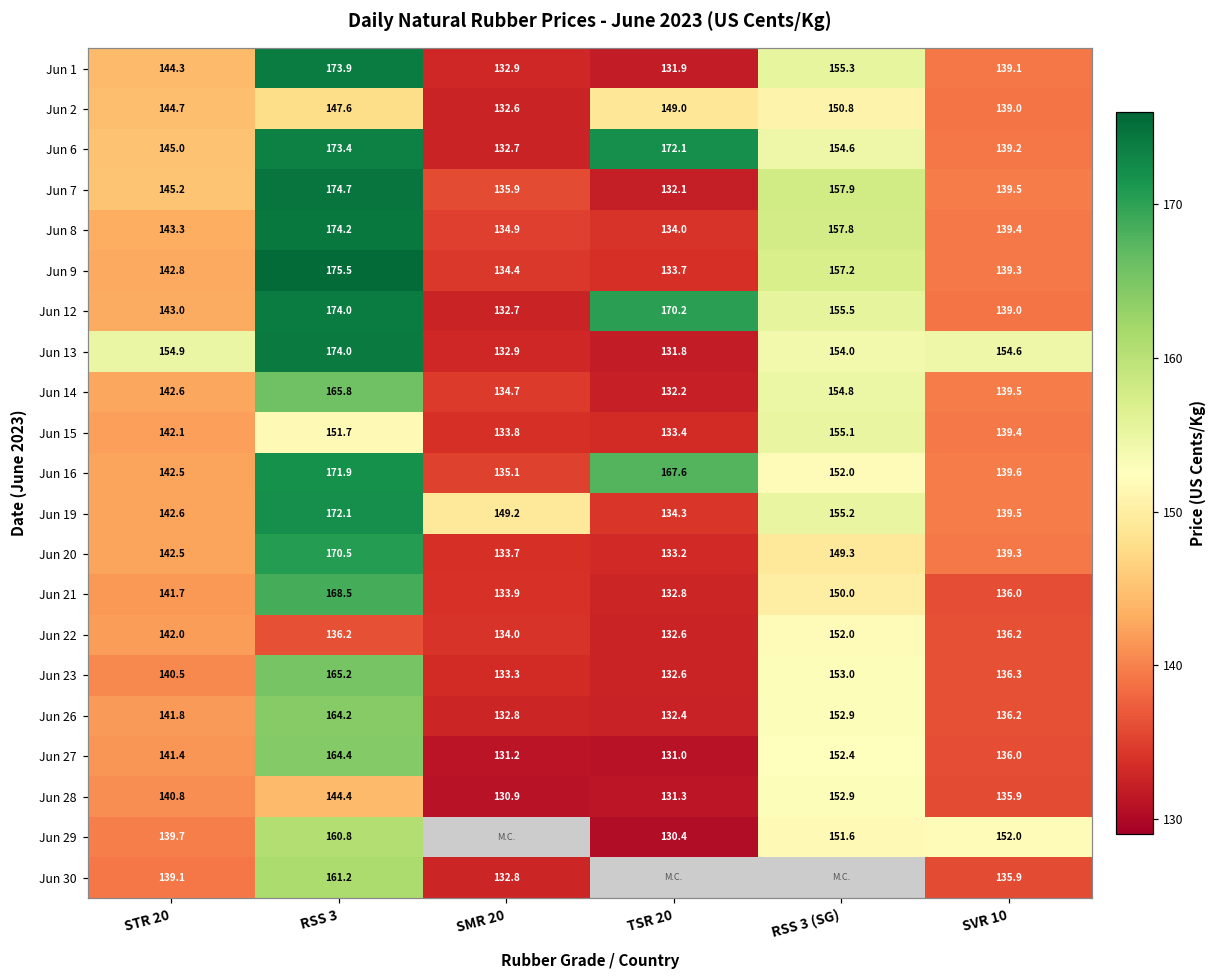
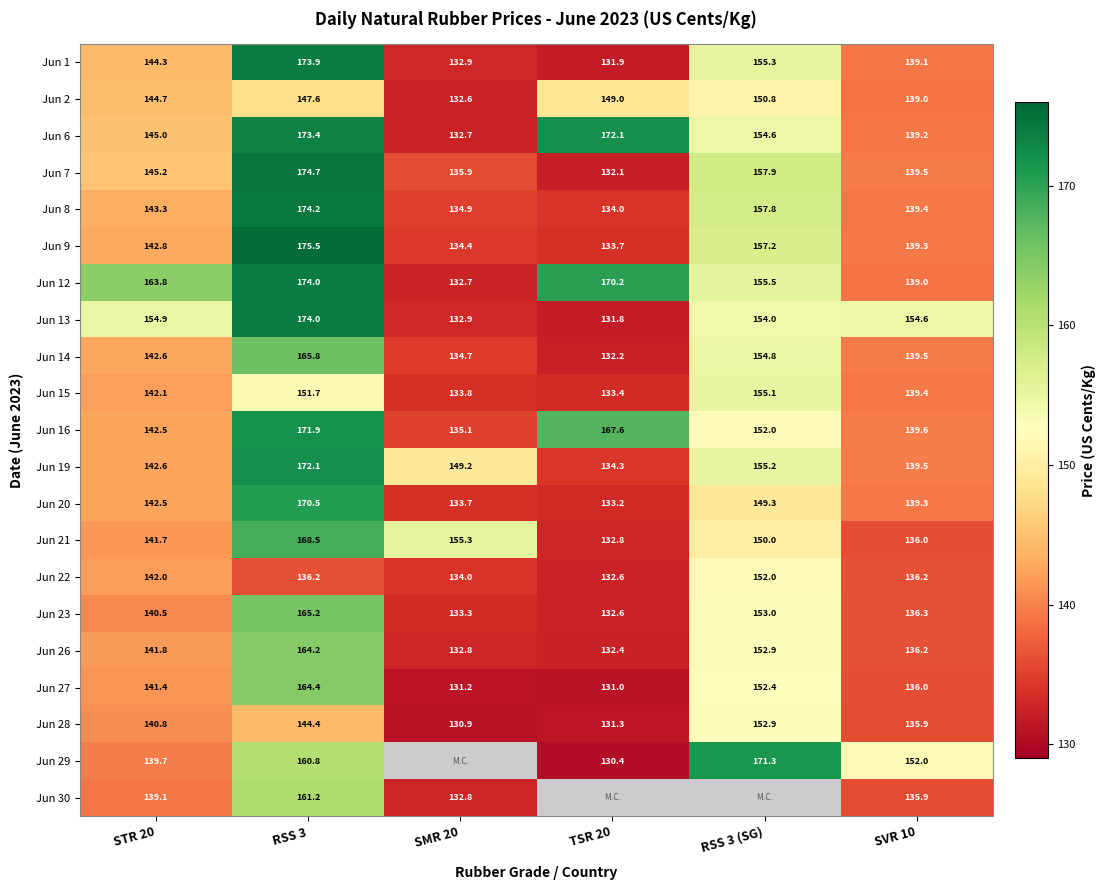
  {
    "Jun 1": {
      "STR 20": 144.3,
      "RSS 3": 173.9,
      "SMR 20": 132.9,
      "TSR 20": 131.9,
      "RSS 3 (SG)": 155.3,
      "SVR 10": 139.1
    },
    "Jun 2": {
      "STR 20": 144.7,
      "RSS 3": 147.6,
      "SMR 20": 132.6,
      "TSR 20": 149.0,
      "RSS 3 (SG)": 150.8,
      "SVR 10": 139.0
    },
    "Jun 6": {
      "STR 20": 145.0,
      "RSS 3": 173.4,
      "SMR 20": 132.7,
      "TSR 20": 172.1,
      "RSS 3 (SG)": 154.6,
      "SVR 10": 139.2
    },
    "Jun 7": {
      "STR 20": 145.2,
      "RSS 3": 174.7,
      "SMR 20": 135.9,
      "TSR 20": 132.1,
      "RSS 3 (SG)": 157.9,
      "SVR 10": 139.5
    },
    "Jun 8": {
      "STR 20": 143.3,
      "RSS 3": 174.2,
      "SMR 20": 134.9,
      "TSR 20": 134.0,
      "RSS 3 (SG)": 157.8,
      "SVR 10": 139.4
    },
    "Jun 9": {
      "STR 20": 142.8,
      "RSS 3": 175.5,
      "SMR 20": 134.4,
      "TSR 20": 133.7,
      "RSS 3 (SG)": 157.2,
      "SVR 10": 139.3
    },
    "Jun 12": {
-     "STR 20": 143.0,
+     "STR 20": 163.8,
      "RSS 3": 174.0,
      "SMR 20": 132.7,
      "TSR 20": 170.2,
      "RSS 3 (SG)": 155.5,
      "SVR 10": 139.0
    },
    "Jun 13": {
      "STR 20": 154.9,
      "RSS 3": 174.0,
      "SMR 20": 132.9,
      "TSR 20": 131.8,
      "RSS 3 (SG)": 154.0,
      "SVR 10": 154.6
    },
    "Jun 14": {
      "STR 20": 142.6,
      "RSS 3": 165.8,
      "SMR 20": 134.7,
      "TSR 20": 132.2,
      "RSS 3 (SG)": 154.8,
      "SVR 10": 139.5
    },
    "Jun 15": {
      "STR 20": 142.1,
      "RSS 3": 151.7,
      "SMR 20": 133.8,
      "TSR 20": 133.4,
      "RSS 3 (SG)": 155.1,
      "SVR 10": 139.4
    },
    "Jun 16": {
      "STR 20": 142.5,
      "RSS 3": 171.9,
      "SMR 20": 135.1,
      "TSR 20": 167.6,
      "RSS 3 (SG)": 152.0,
      "SVR 10": 139.6
    },
    "Jun 19": {
      "STR 20": 142.6,
      "RSS 3": 172.1,
      "SMR 20": 149.2,
      "TSR 20": 134.3,
      "RSS 3 (SG)": 155.2,
      "SVR 10": 139.5
    },
    "Jun 20": {
      "STR 20": 142.5,
      "RSS 3": 170.5,
      "SMR 20": 133.7,
      "TSR 20": 133.2,
      "RSS 3 (SG)": 149.3,
      "SVR 10": 139.3
    },
    "Jun 21": {
      "STR 20": 141.7,
      "RSS 3": 168.5,
-     "SMR 20": 133.9,
+     "SMR 20": 155.3,
      "TSR 20": 132.8,
      "RSS 3 (SG)": 150.0,
      "SVR 10": 136.0
    },
    "Jun 22": {
      "STR 20": 142.0,
      "RSS 3": 136.2,
      "SMR 20": 134.0,
      "TSR 20": 132.6,
      "RSS 3 (SG)": 152.0,
      "SVR 10": 136.2
    },
    "Jun 23": {
      "STR 20": 140.5,
      "RSS 3": 165.2,
      "SMR 20": 133.3,
      "TSR 20": 132.6,
      "RSS 3 (SG)": 153.0,
      "SVR 10": 136.3
    },
    "Jun 26": {
      "STR 20": 141.8,
      "RSS 3": 164.2,
      "SMR 20": 132.8,
      "TSR 20": 132.4,
      "RSS 3 (SG)": 152.9,
      "SVR 10": 136.2
    },
    "Jun 27": {
      "STR 20": 141.4,
      "RSS 3": 164.4,
      "SMR 20": 131.2,
      "TSR 20": 131.0,
      "RSS 3 (SG)": 152.4,
      "SVR 10": 136.0
    },
    "Jun 28": {
      "STR 20": 140.8,
      "RSS 3": 144.4,
      "SMR 20": 130.9,
      "TSR 20": 131.3,
      "RSS 3 (SG)": 152.9,
      "SVR 10": 135.9
    },
    "Jun 29": {
      "STR 20": 139.7,
      "RSS 3": 160.8,
      "TSR 20": 130.4,
-     "RSS 3 (SG)": 151.6,
+     "RSS 3 (SG)": 171.3,
      "SVR 10": 152.0
    },
    "Jun 30": {
      "STR 20": 139.1,
      "RSS 3": 161.2,
      "SMR 20": 132.8,
      "SVR 10": 135.9
    }
  }
